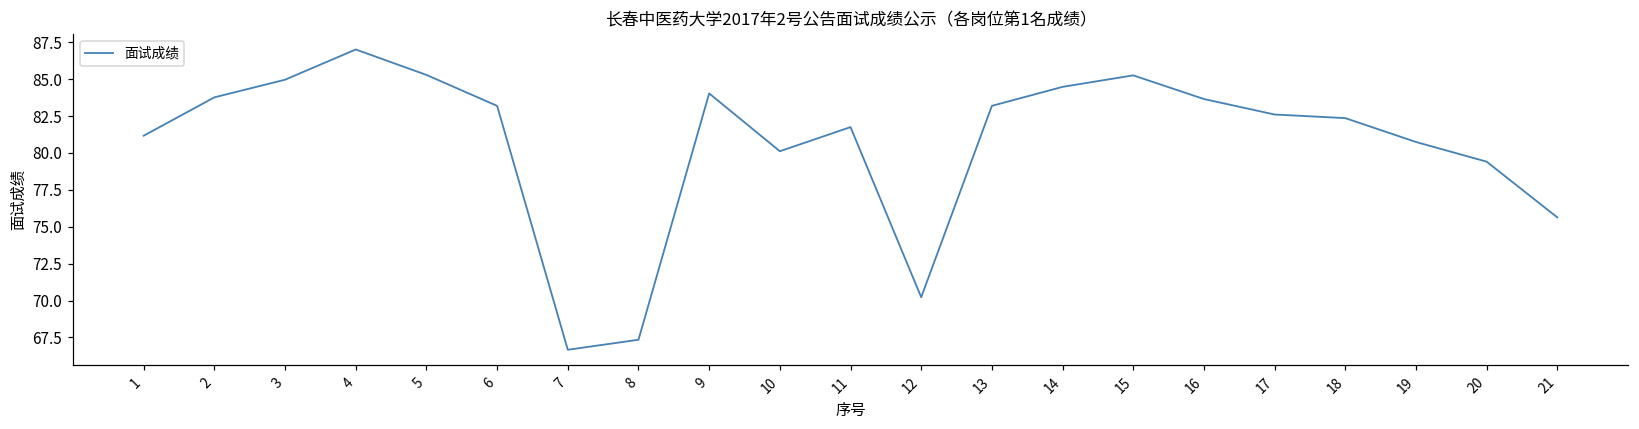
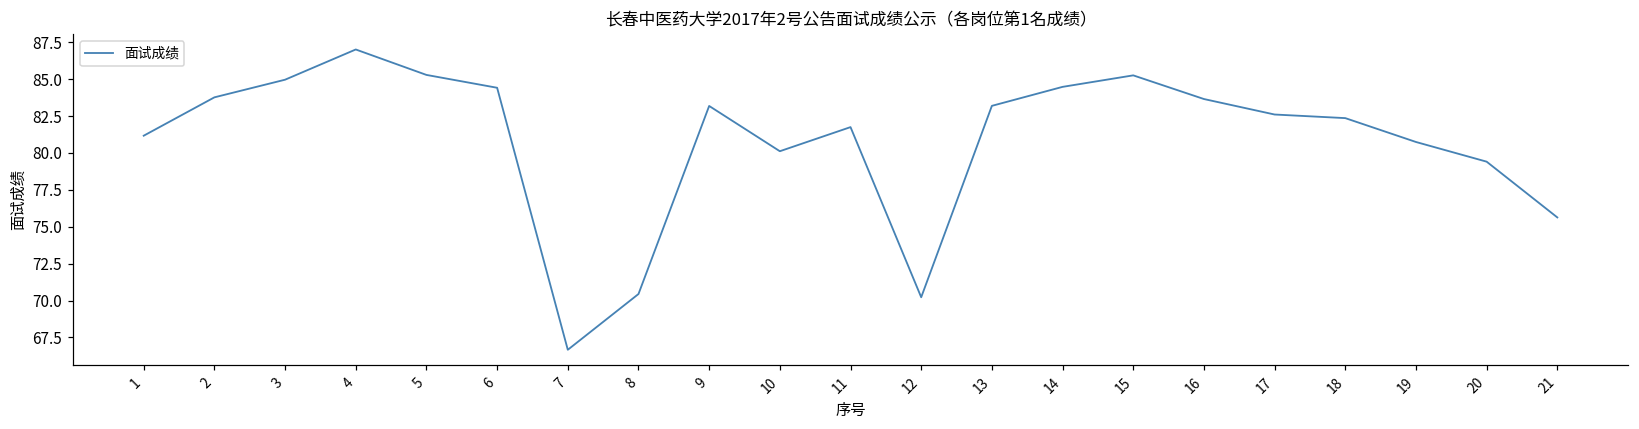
  {
    "1": 81.2,
    "2": 83.8,
    "3": 85.0,
    "4": 87.0,
    "5": 85.3,
-   "6": 83.2,
+   "6": 84.4,
    "7": 66.7,
-   "8": 67.3,
-   "9": 84.0,
+   "8": 70.4,
+   "9": 83.2,
    "10": 80.1,
    "11": 81.8,
    "12": 70.2,
    "13": 83.2,
    "14": 84.5,
    "15": 85.3,
    "16": 83.7,
    "17": 82.6,
    "18": 82.4,
    "19": 80.7,
    "20": 79.4,
    "21": 75.6
  }
